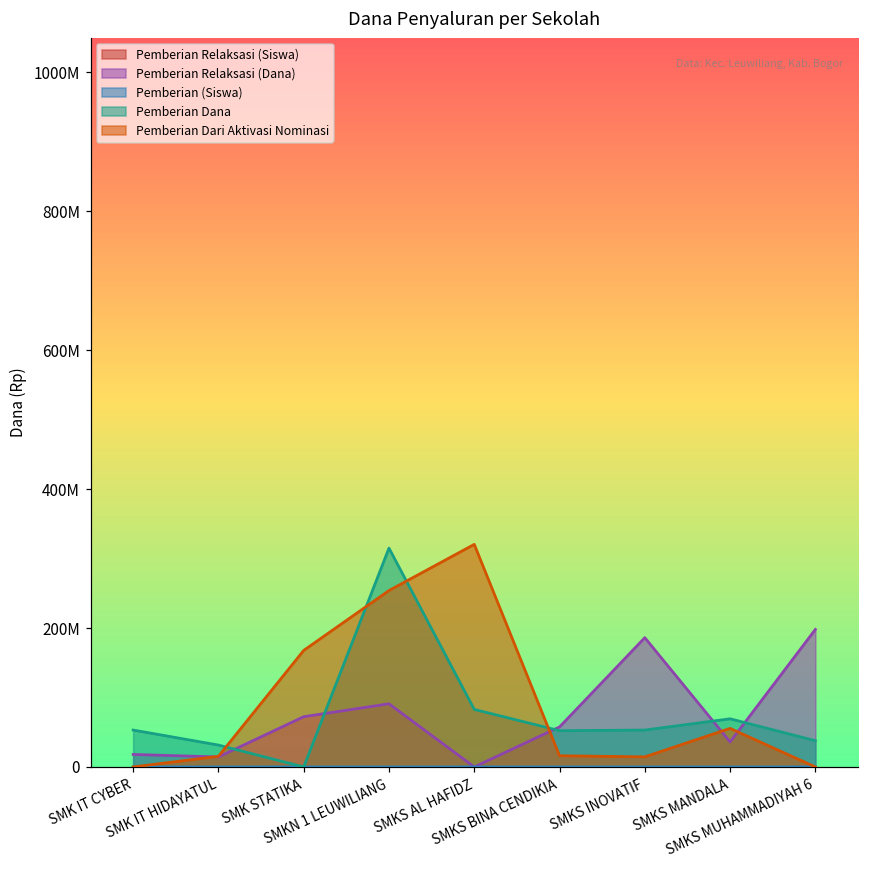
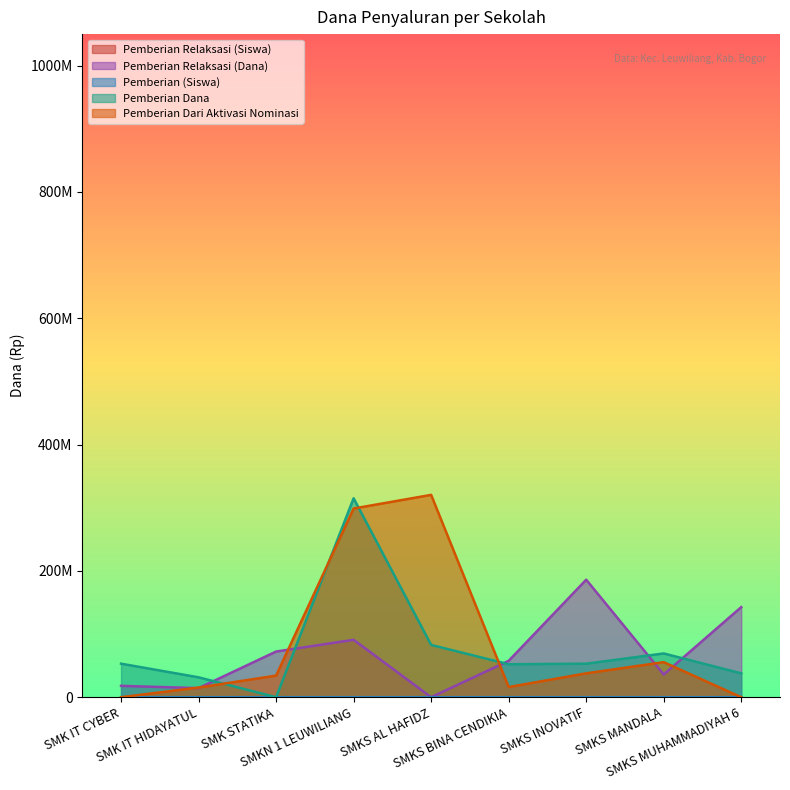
  {
    "Pemberian Relaksasi (Dana)": {
      "SMK IT CYBER": 20000000,
      "SMK STATIKA": 70000000,
      "SMKN 1 LEUWILIANG": 90000000,
      "SMKS BINA CENDIKIA": 60000000,
      "SMKS INOVATIF": 190000000,
      "SMKS MANDALA": 40000000,
-     "SMKS MUHAMMADIYAH 6": 200000000
+     "SMKS MUHAMMADIYAH 6": 140000000
    },
    "Pemberian Dari Aktivasi Nominasi": {
-     "SMK STATIKA": 170000000,
-     "SMKN 1 LEUWILIANG": 250000000,
+     "SMK STATIKA": 30000000,
+     "SMKN 1 LEUWILIANG": 300000000,
      "SMKS AL HAFIDZ": 320000000,
      "SMKS BINA CENDIKIA": 20000000,
-     "SMKS INOVATIF": 10000000,
+     "SMKS INOVATIF": 40000000,
      "SMKS MANDALA": 60000000
    }
  }
